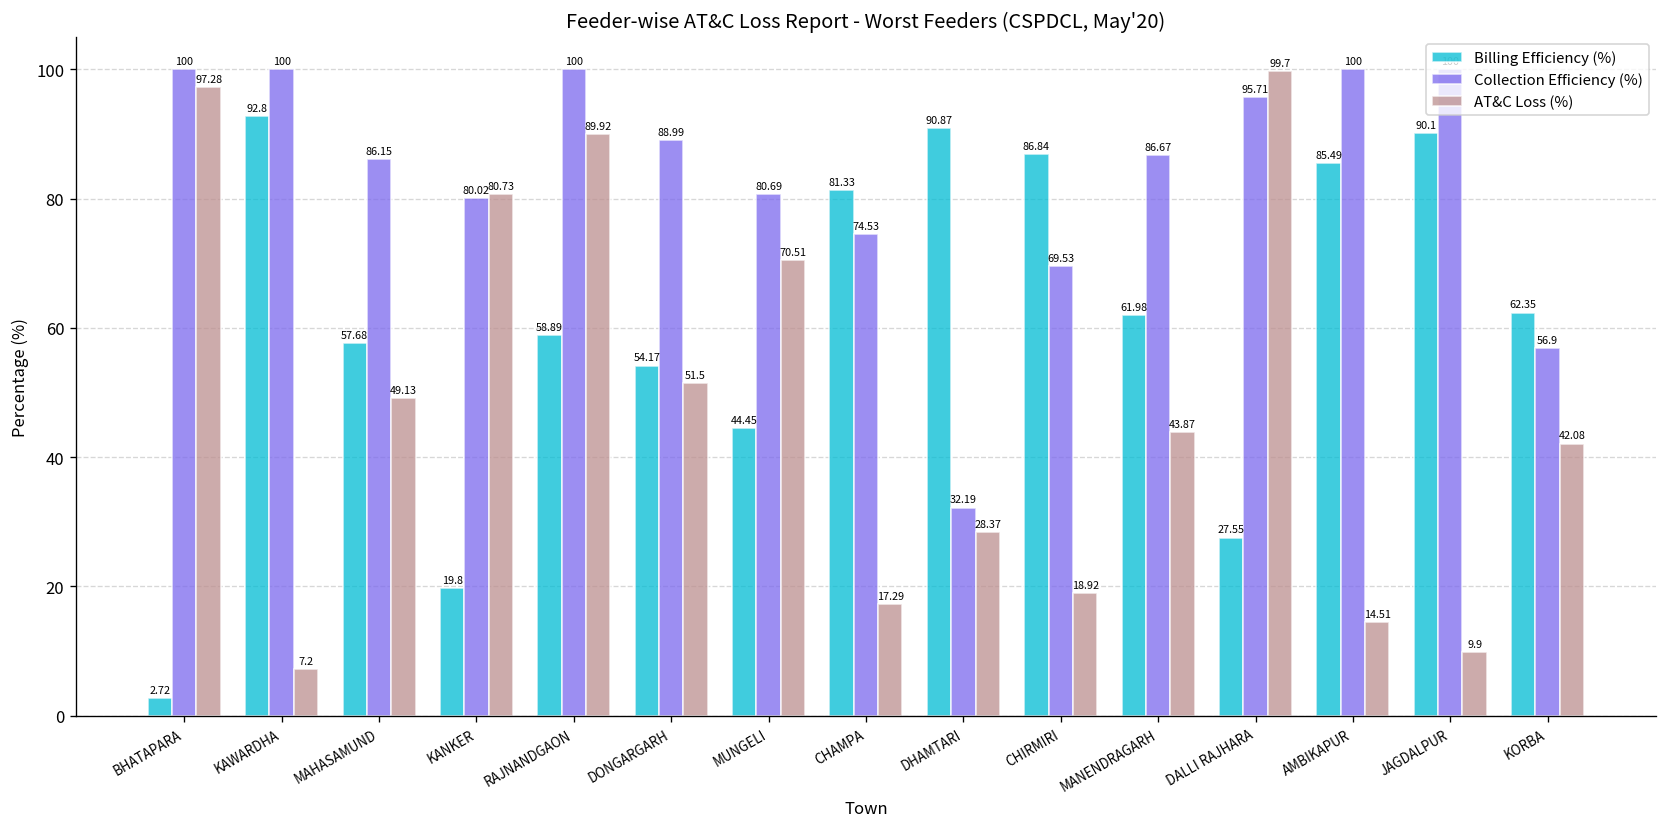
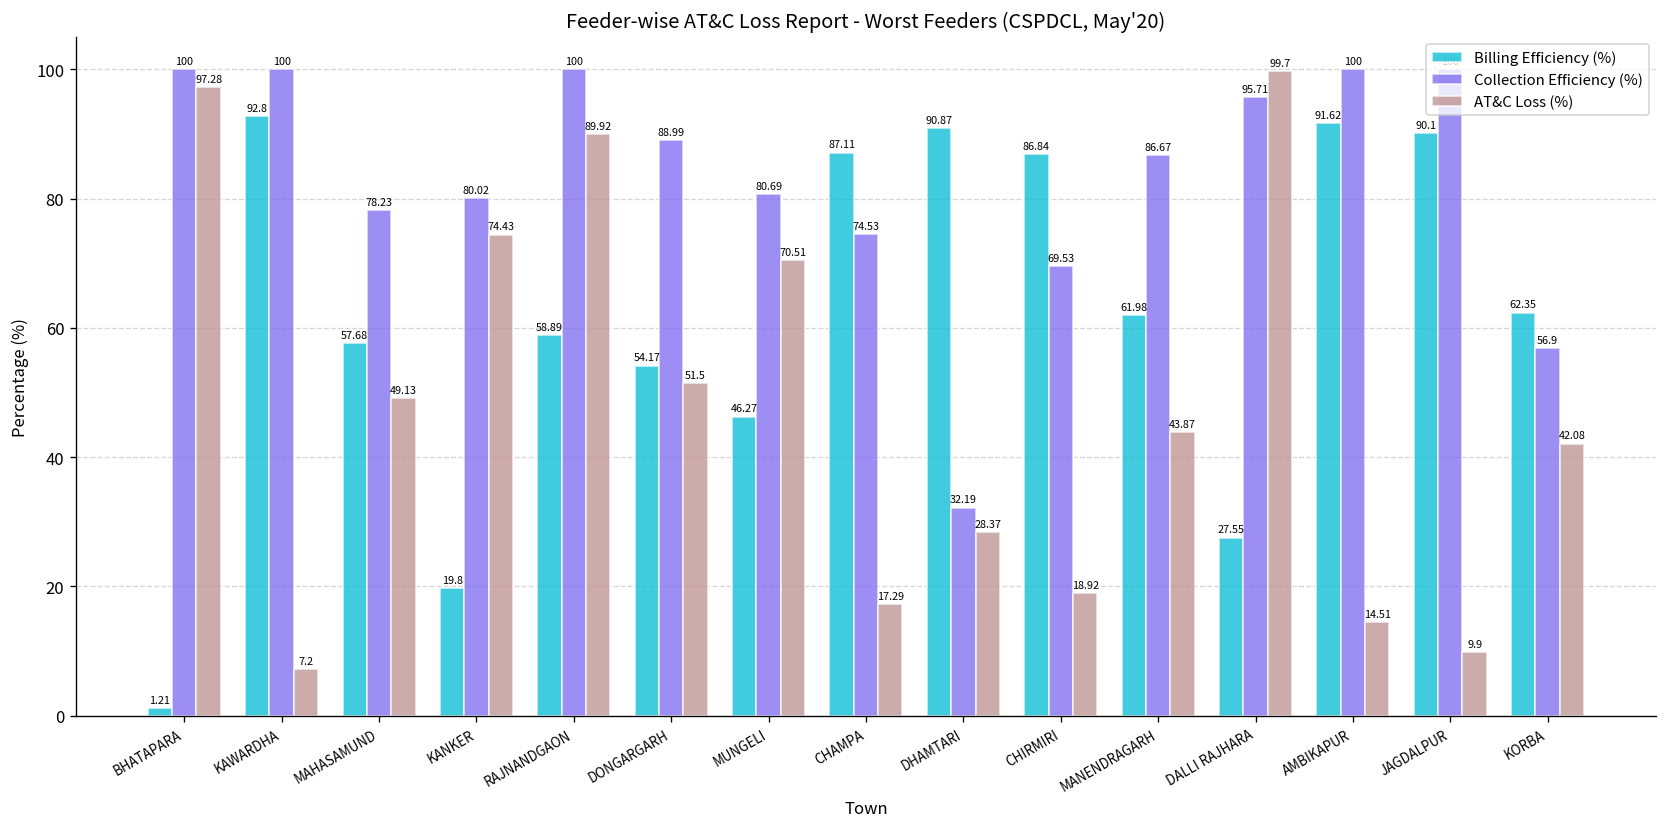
  {
    "Billing Efficiency (%)": {
-     "BHATAPARA": 2.72,
+     "BHATAPARA": 1.21,
      "KAWARDHA": 92.8,
      "MAHASAMUND": 57.68,
      "KANKER": 19.8,
      "RAJNANDGAON": 58.89,
      "DONGARGARH": 54.17,
-     "MUNGELI": 44.45,
-     "CHAMPA": 81.33,
+     "MUNGELI": 46.27,
+     "CHAMPA": 87.11,
      "DHAMTARI": 90.87,
      "CHIRMIRI": 86.84,
      "MANENDRAGARH": 61.98,
      "DALLI RAJHARA": 27.55,
-     "AMBIKAPUR": 85.49,
+     "AMBIKAPUR": 91.62,
      "JAGDALPUR": 90.1,
      "KORBA": 62.35
    },
    "Collection Efficiency (%)": {
      "BHATAPARA": 100,
      "KAWARDHA": 100,
-     "MAHASAMUND": 86.15,
+     "MAHASAMUND": 78.23,
      "KANKER": 80.02,
      "RAJNANDGAON": 100,
      "DONGARGARH": 88.99,
      "MUNGELI": 80.69,
      "CHAMPA": 74.53,
      "DHAMTARI": 32.19,
      "CHIRMIRI": 69.53,
      "MANENDRAGARH": 86.67,
      "DALLI RAJHARA": 95.71,
      "AMBIKAPUR": 100,
      "KORBA": 56.9
    },
    "AT&C Loss (%)": {
      "BHATAPARA": 97.28,
      "KAWARDHA": 7.2,
      "MAHASAMUND": 49.13,
-     "KANKER": 80.73,
+     "KANKER": 74.43,
      "RAJNANDGAON": 89.92,
      "DONGARGARH": 51.5,
      "MUNGELI": 70.51,
      "CHAMPA": 17.29,
      "DHAMTARI": 28.37,
      "CHIRMIRI": 18.92,
      "MANENDRAGARH": 43.87,
      "DALLI RAJHARA": 99.7,
      "AMBIKAPUR": 14.51,
      "JAGDALPUR": 9.9,
      "KORBA": 42.08
    }
  }
